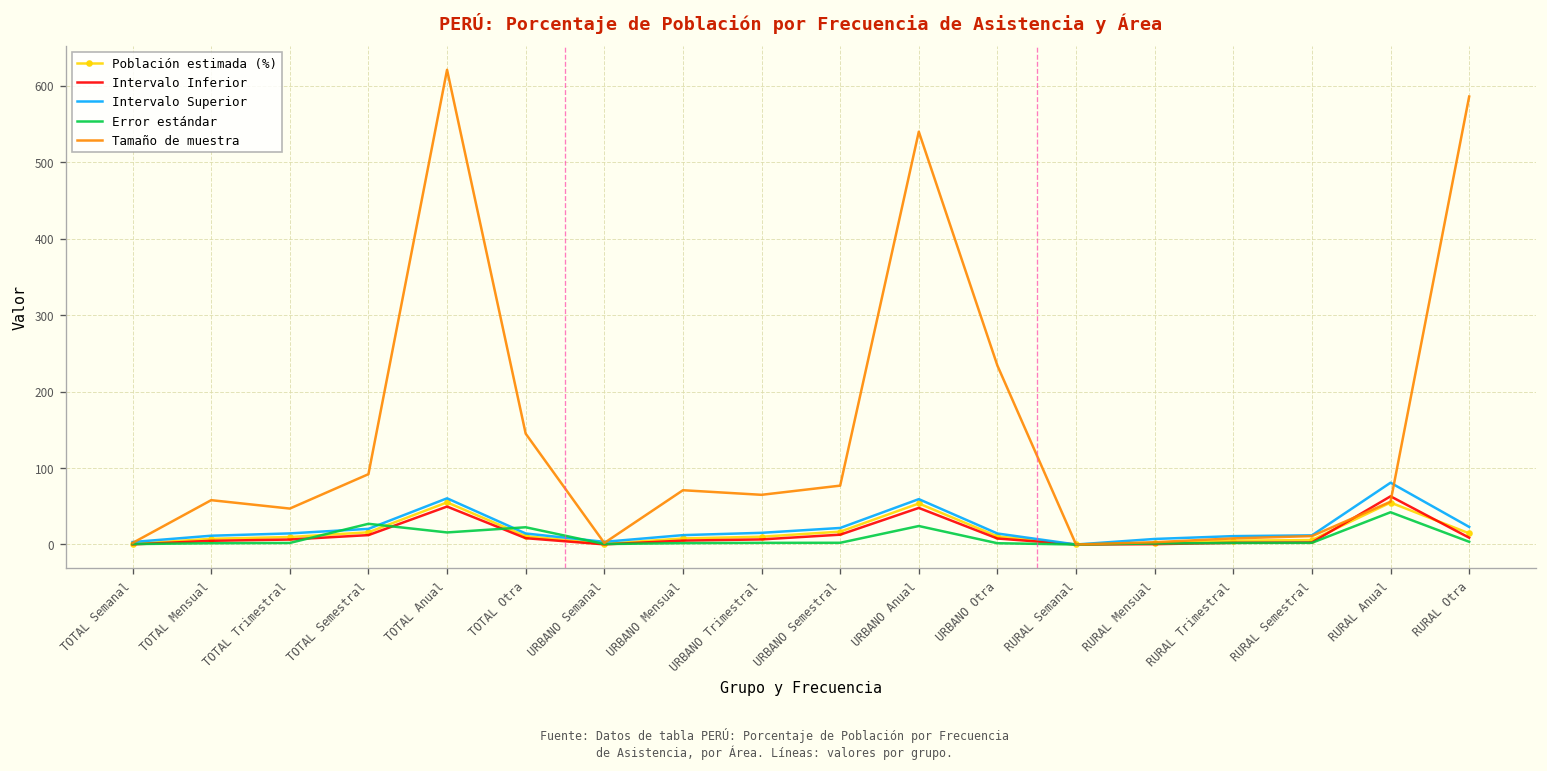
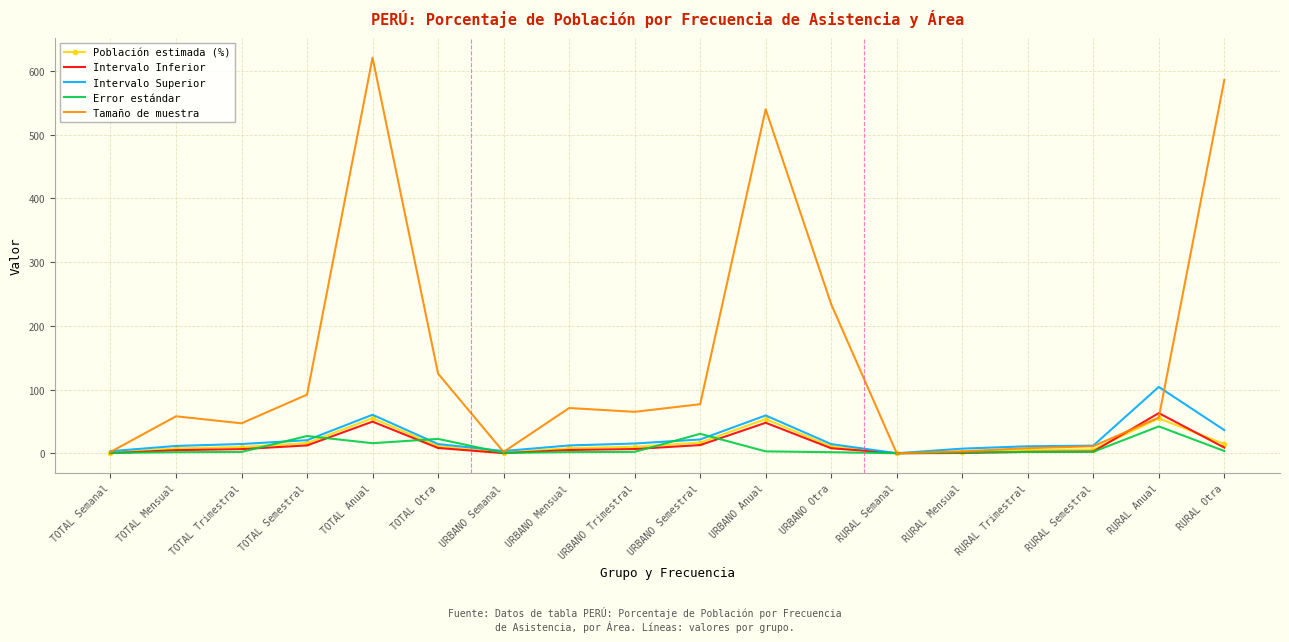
  {
    "Población estimada (%)": {
      "TOTAL Anual": 60,
      "URBANO Anual": 50,
      "RURAL Otra": 10
    },
    "Intervalo Inferior": {
      "TOTAL Anual": 50,
      "URBANO Anual": 50,
      "RURAL Anual": 60,
      "RURAL Otra": 10
    },
    "Intervalo Superior": {
      "TOTAL Mensual": 10,
      "TOTAL Trimestral": 10,
      "TOTAL Semestral": 20,
      "TOTAL Anual": 60,
      "URBANO Mensual": 10,
      "URBANO Trimestral": 20,
      "URBANO Semestral": 20,
      "URBANO Anual": 60,
      "RURAL Mensual": 10,
-     "RURAL Anual": 80,
-     "RURAL Otra": 20
+     "RURAL Anual": 100,
+     "RURAL Otra": 40
    },
    "Error estándar": {
      "TOTAL Trimestral": 0,
      "TOTAL Semestral": 30,
      "TOTAL Anual": 20,
      "TOTAL Otra": 20,
      "URBANO Trimestral": 0,
-     "URBANO Semestral": 0,
-     "URBANO Anual": 20,
+     "URBANO Semestral": 30,
+     "URBANO Anual": 0,
      "URBANO Otra": 0,
      "RURAL Anual": 40,
      "RURAL Otra": 0
    },
    "Tamaño de muestra": {
      "TOTAL Mensual": 60,
      "TOTAL Trimestral": 50,
      "TOTAL Semestral": 90,
      "TOTAL Anual": 620,
-     "TOTAL Otra": 150,
+     "TOTAL Otra": 130,
      "URBANO Mensual": 70,
      "URBANO Trimestral": 70,
      "URBANO Semestral": 80,
      "URBANO Anual": 540,
      "URBANO Otra": 230,
      "RURAL Otra": 590
    }
  }
